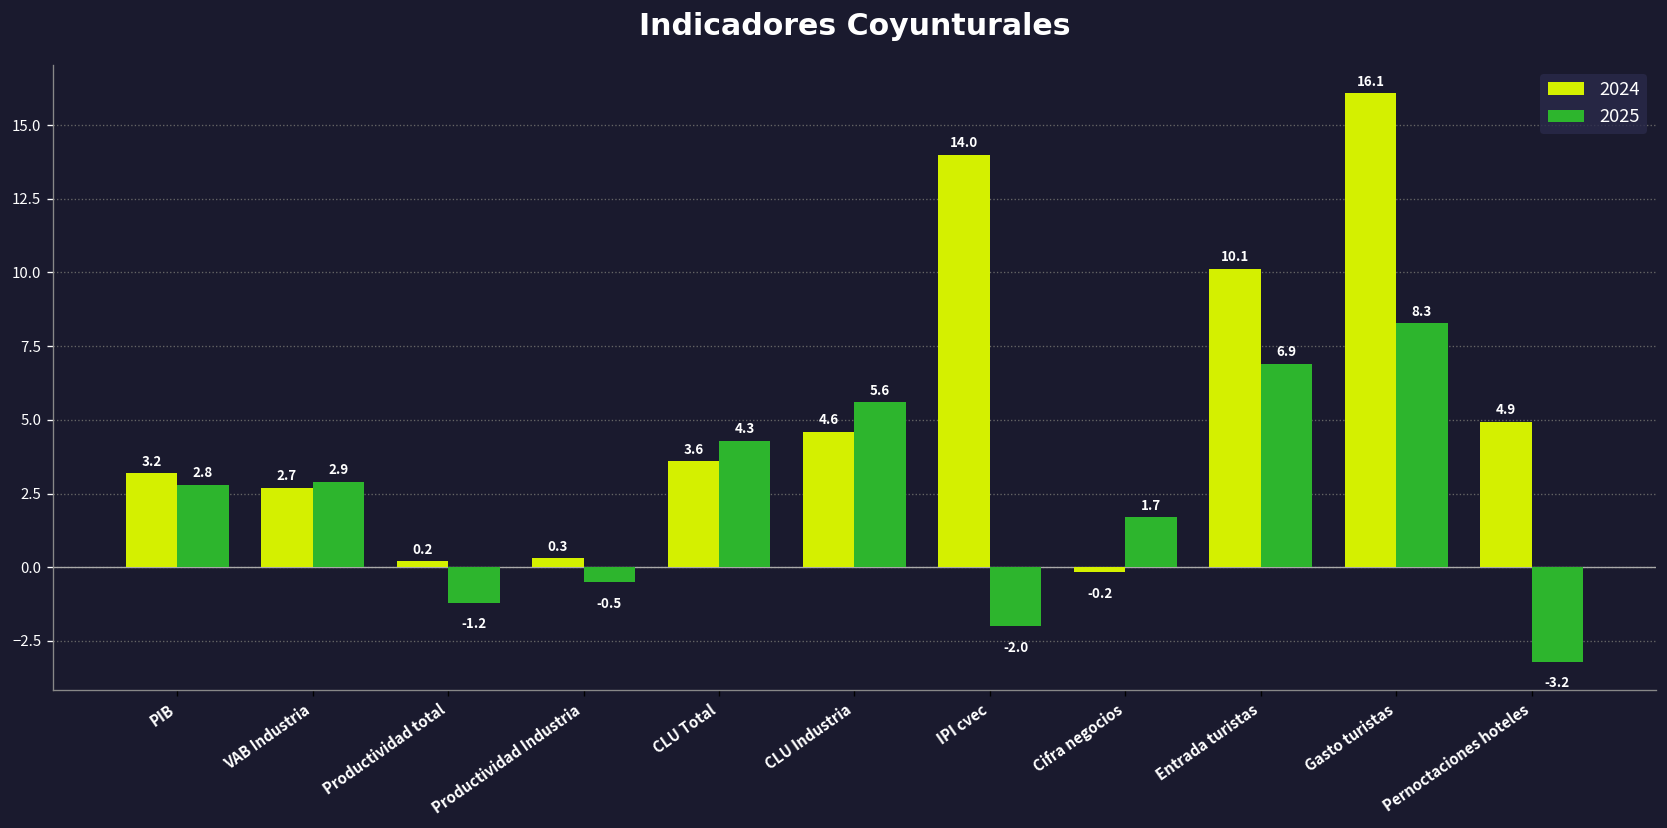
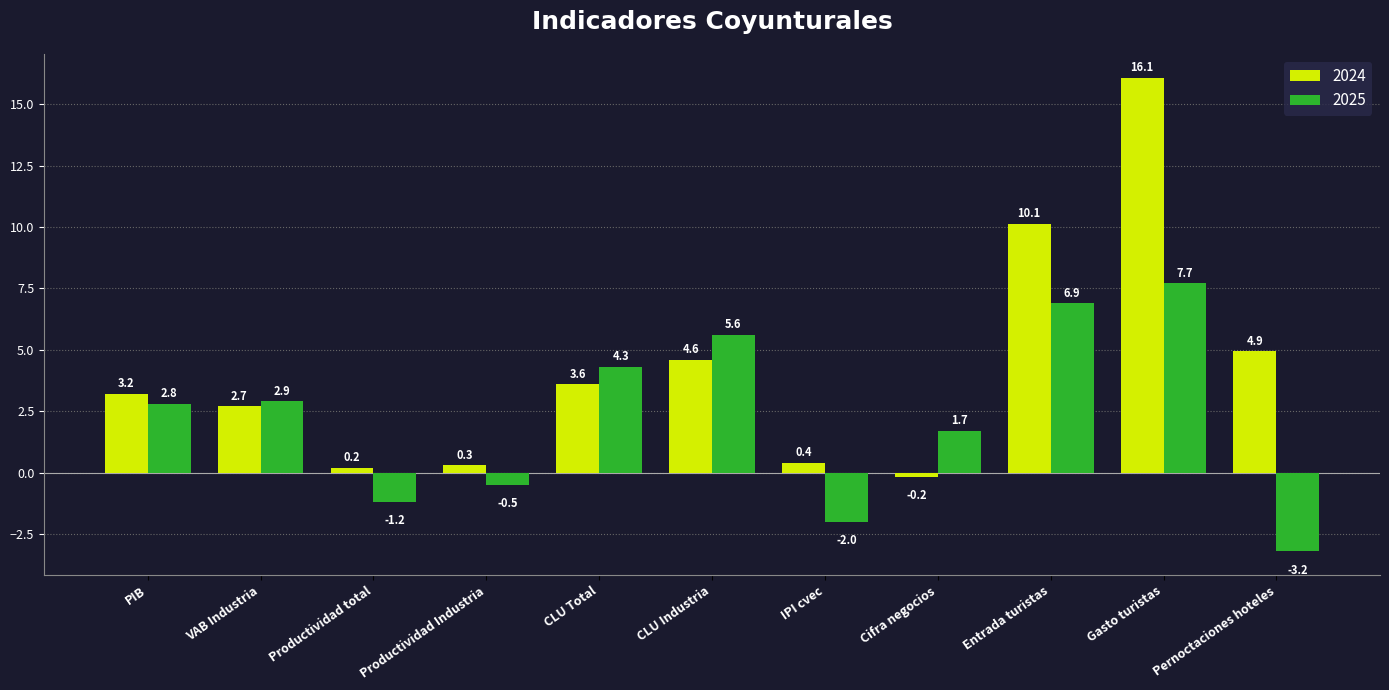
  {
    "2024": {
      "PIB": 3.2,
      "VAB Industria": 2.7,
      "Productividad total": 0.2,
      "Productividad Industria": 0.3,
      "CLU Total": 3.6,
      "CLU Industria": 4.6,
-     "IPI cvec": 14.0,
+     "IPI cvec": 0.4,
      "Cifra negocios": -0.2,
      "Entrada turistas": 10.1,
      "Gasto turistas": 16.1,
      "Pernoctaciones hoteles": 4.9
    },
    "2025": {
      "PIB": 2.8,
      "VAB Industria": 2.9,
      "Productividad total": -1.2,
      "Productividad Industria": -0.5,
      "CLU Total": 4.3,
      "CLU Industria": 5.6,
      "IPI cvec": -2.0,
      "Cifra negocios": 1.7,
      "Entrada turistas": 6.9,
-     "Gasto turistas": 8.3,
+     "Gasto turistas": 7.7,
      "Pernoctaciones hoteles": -3.2
    }
  }
